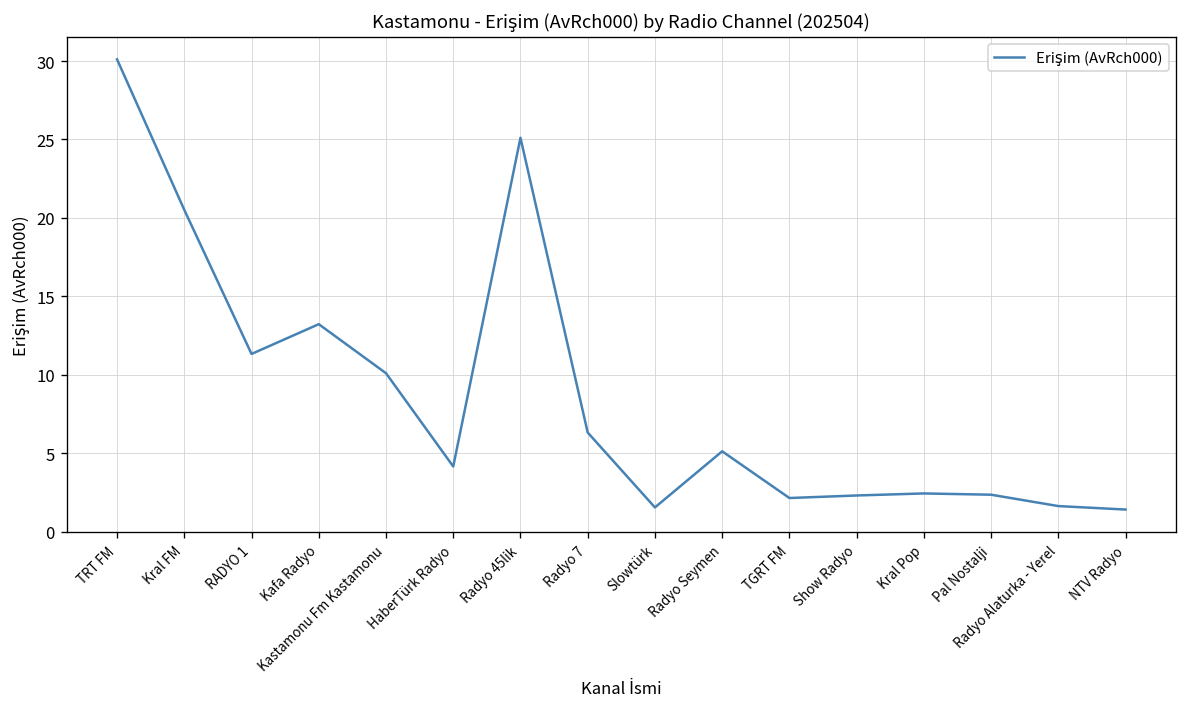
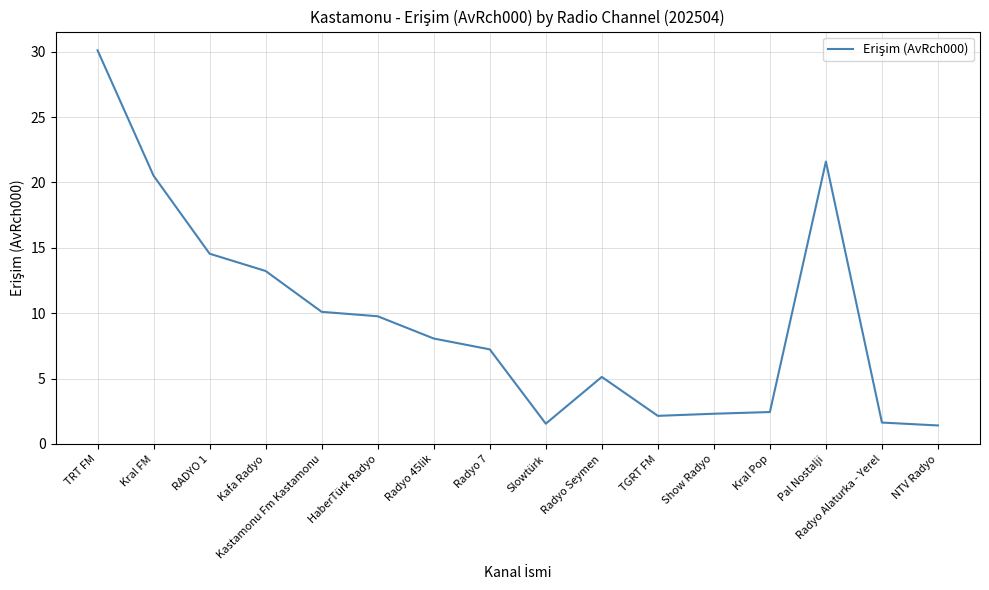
  {
    "TRT FM": 30.1,
    "Kral FM": 20.5,
-   "RADYO 1": 11.3,
+   "RADYO 1": 14.5,
    "Kafa Radyo": 13.2,
    "Kastamonu Fm Kastamonu": 10.1,
-   "HaberTürk Radyo": 4.2,
-   "Radyo 45lik": 25.1,
-   "Radyo 7": 6.3,
+   "HaberTürk Radyo": 9.8,
+   "Radyo 45lik": 8.1,
+   "Radyo 7": 7.2,
    "Slowtürk": 1.5,
    "Radyo Seymen": 5.1,
    "TGRT FM": 2.1,
    "Show Radyo": 2.3,
    "Kral Pop": 2.4,
-   "Pal Nostalji": 2.4,
+   "Pal Nostalji": 21.6,
    "Radyo Alaturka - Yerel": 1.6,
    "NTV Radyo": 1.4
  }
